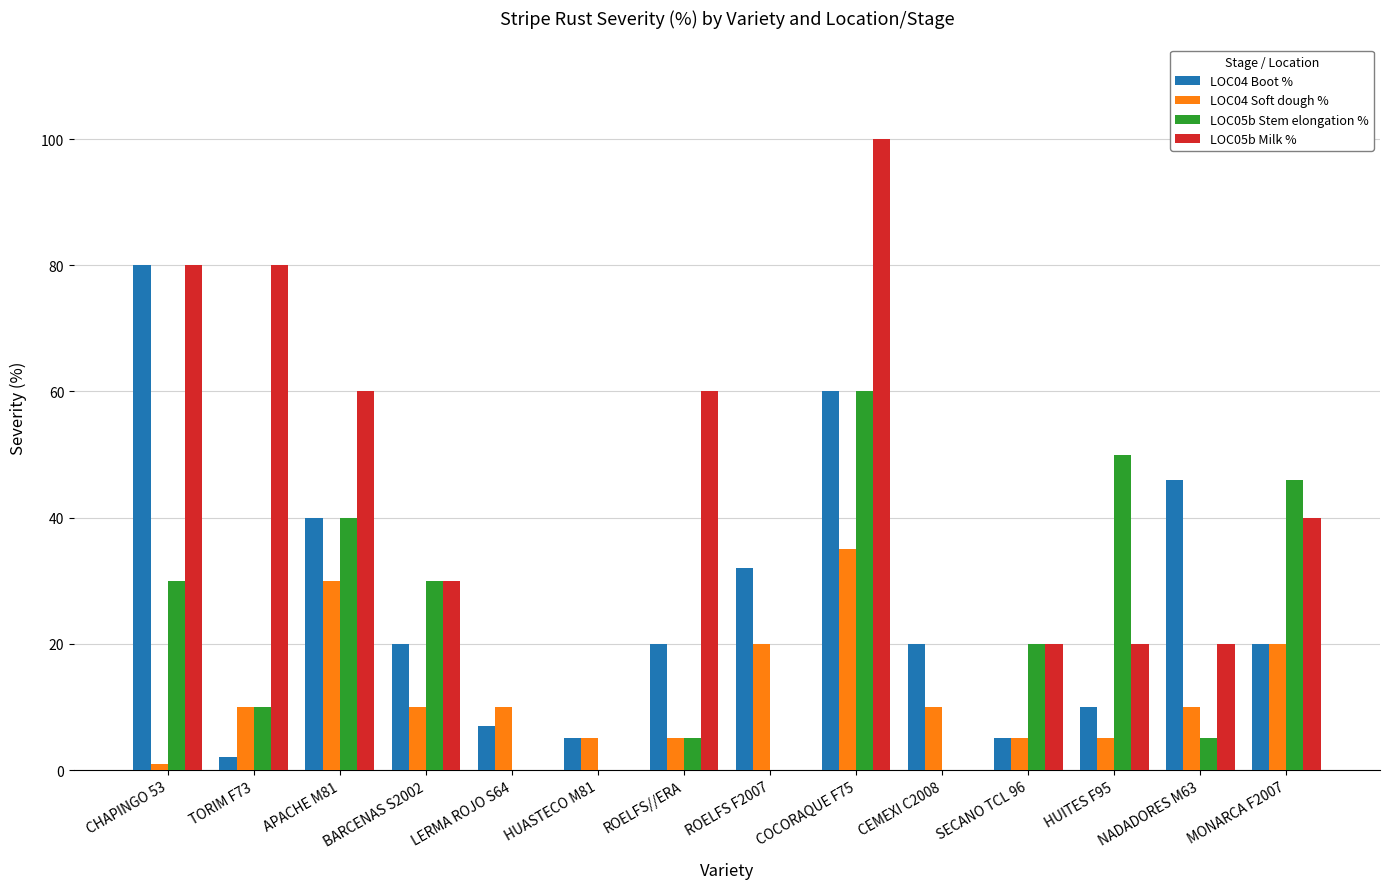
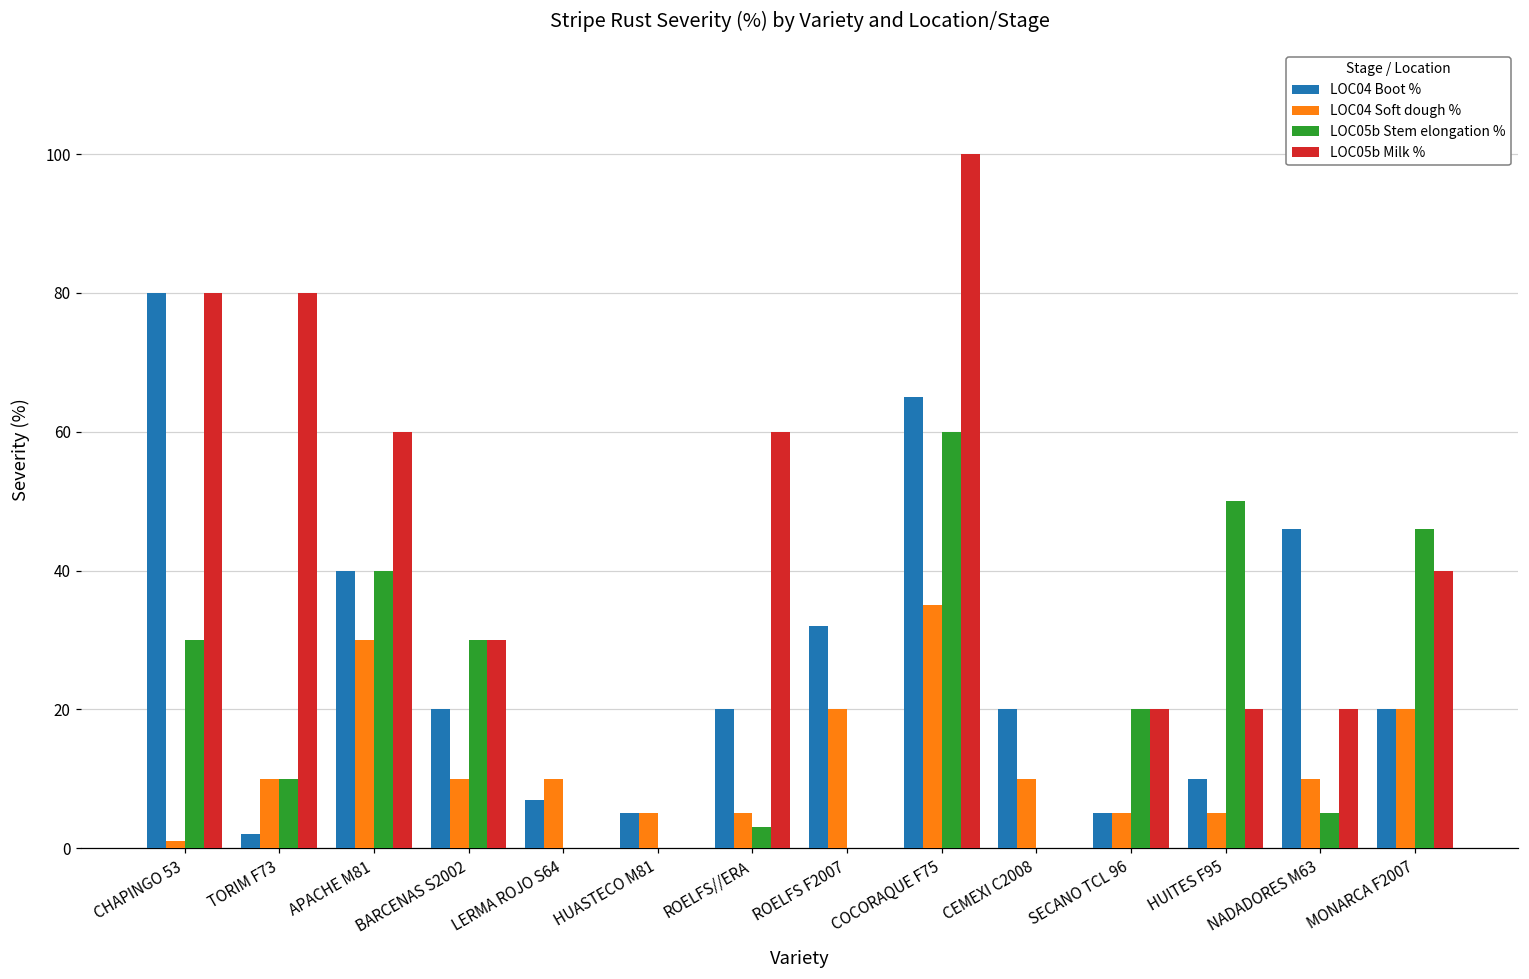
  {
    "LOC04 Boot %": {
      "CHAPINGO 53": 80,
      "TORIM F73": 2,
      "APACHE M81": 40,
      "BARCENAS S2002": 20,
      "LERMA ROJO S64": 7,
      "HUASTECO M81": 5,
      "ROELFS//ERA": 20,
      "ROELFS F2007": 32,
-     "COCORAQUE F75": 60,
+     "COCORAQUE F75": 65,
      "CEMEXI C2008": 20,
      "SECANO TCL 96": 5,
      "HUITES F95": 10,
      "NADADORES M63": 46,
      "MONARCA F2007": 20
    },
    "LOC04 Soft dough %": {
      "CHAPINGO 53": 1,
      "TORIM F73": 10,
      "APACHE M81": 30,
      "BARCENAS S2002": 10,
      "LERMA ROJO S64": 10,
      "HUASTECO M81": 5,
      "ROELFS//ERA": 5,
      "ROELFS F2007": 20,
      "COCORAQUE F75": 35,
      "CEMEXI C2008": 10,
      "SECANO TCL 96": 5,
      "HUITES F95": 5,
      "NADADORES M63": 10,
      "MONARCA F2007": 20
    },
    "LOC05b Stem elongation %": {
      "CHAPINGO 53": 30,
      "TORIM F73": 10,
      "APACHE M81": 40,
      "BARCENAS S2002": 30,
      "LERMA ROJO S64": 0,
      "HUASTECO M81": 0,
-     "ROELFS//ERA": 5,
+     "ROELFS//ERA": 3,
      "ROELFS F2007": 0,
      "COCORAQUE F75": 60,
      "CEMEXI C2008": 0,
      "SECANO TCL 96": 20,
      "HUITES F95": 50,
      "NADADORES M63": 5,
      "MONARCA F2007": 46
    },
    "LOC05b Milk %": {
      "CHAPINGO 53": 80,
      "TORIM F73": 80,
      "APACHE M81": 60,
      "BARCENAS S2002": 30,
      "LERMA ROJO S64": 0,
      "HUASTECO M81": 0,
      "ROELFS//ERA": 60,
      "ROELFS F2007": 0,
      "COCORAQUE F75": 100,
      "CEMEXI C2008": 0,
      "SECANO TCL 96": 20,
      "HUITES F95": 20,
      "NADADORES M63": 20,
      "MONARCA F2007": 40
    }
  }
